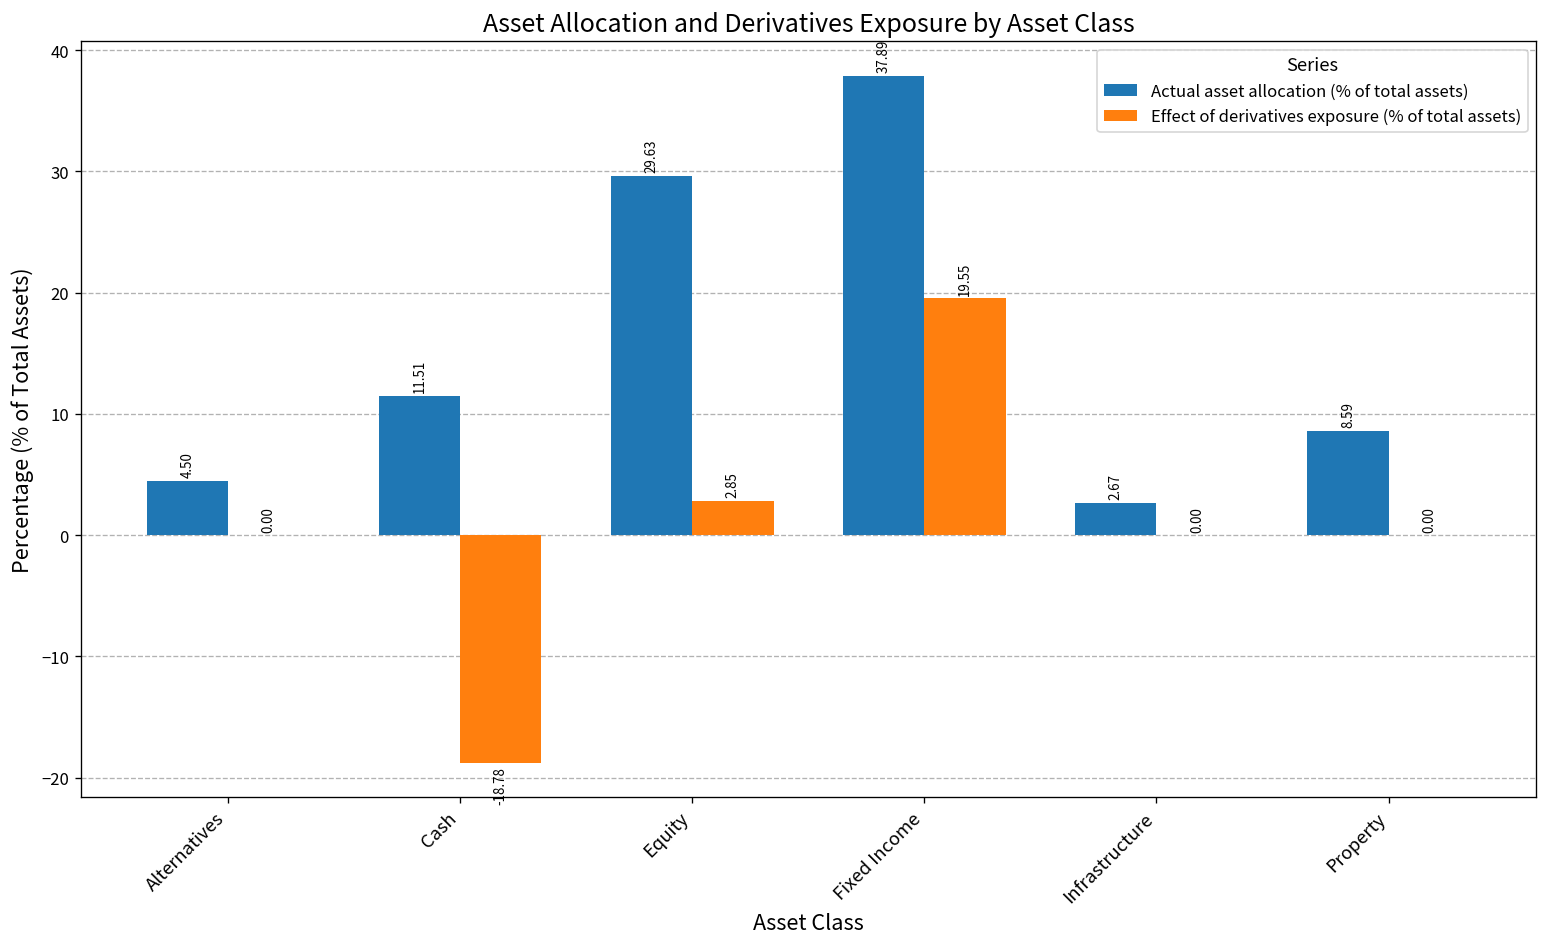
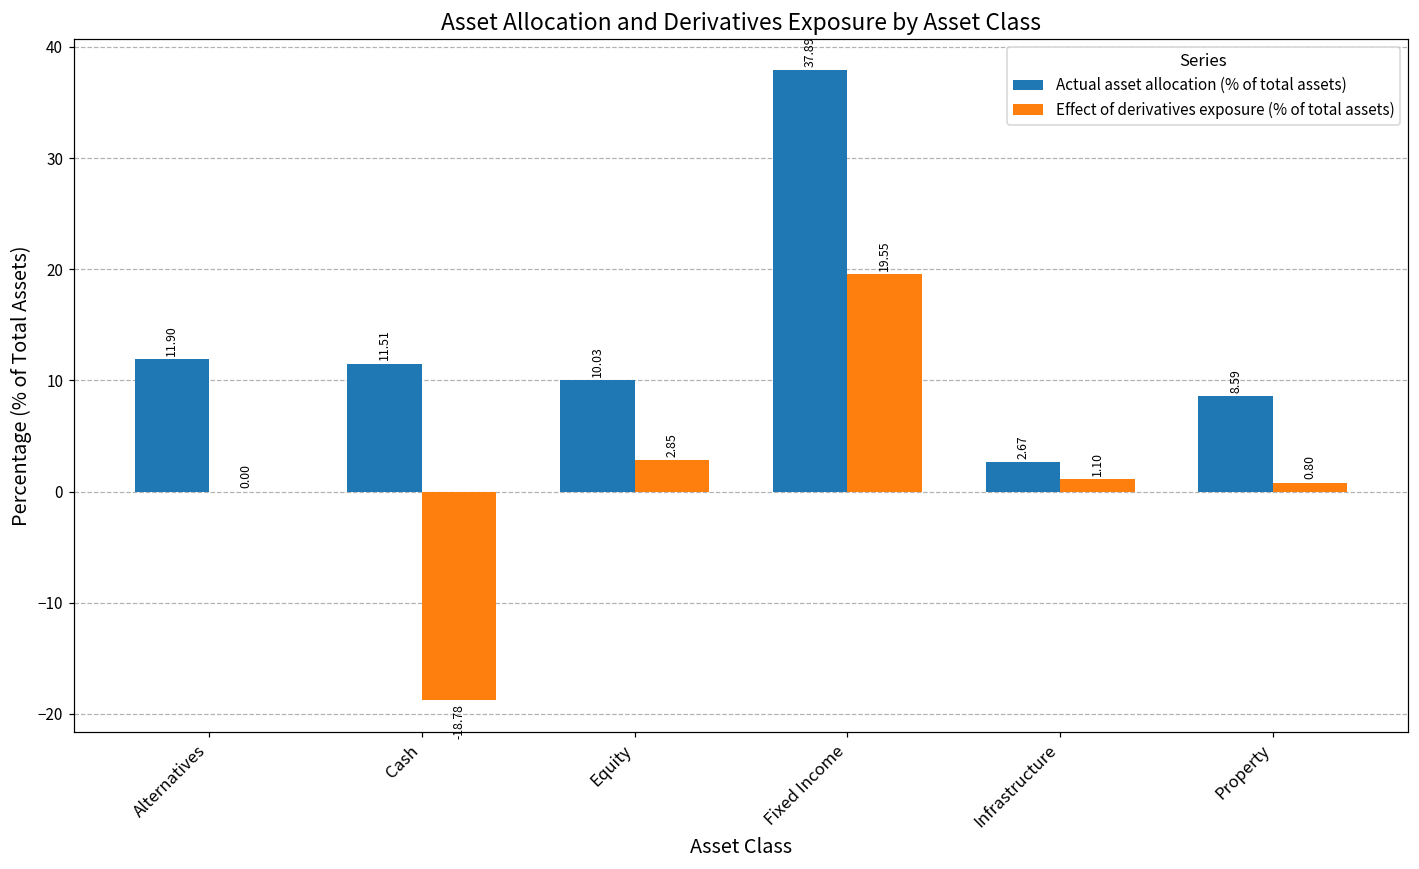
  {
    "Actual asset allocation (% of total assets)": {
-     "Alternatives": 4.50,
+     "Alternatives": 11.90,
      "Cash": 11.51,
-     "Equity": 29.63,
+     "Equity": 10.03,
      "Fixed Income": 37.89,
      "Infrastructure": 2.67,
      "Property": 8.59
    },
    "Effect of derivatives exposure (% of total assets)": {
      "Alternatives": 0.00,
      "Cash": -18.78,
      "Equity": 2.85,
      "Fixed Income": 19.55,
-     "Infrastructure": 0.00,
-     "Property": 0.00
+     "Infrastructure": 1.10,
+     "Property": 0.80
    }
  }
